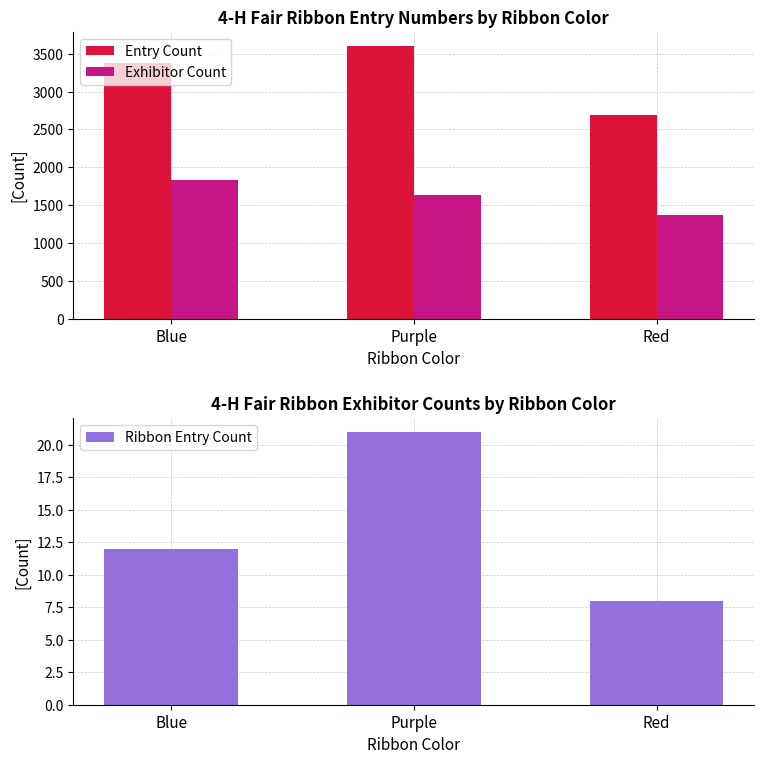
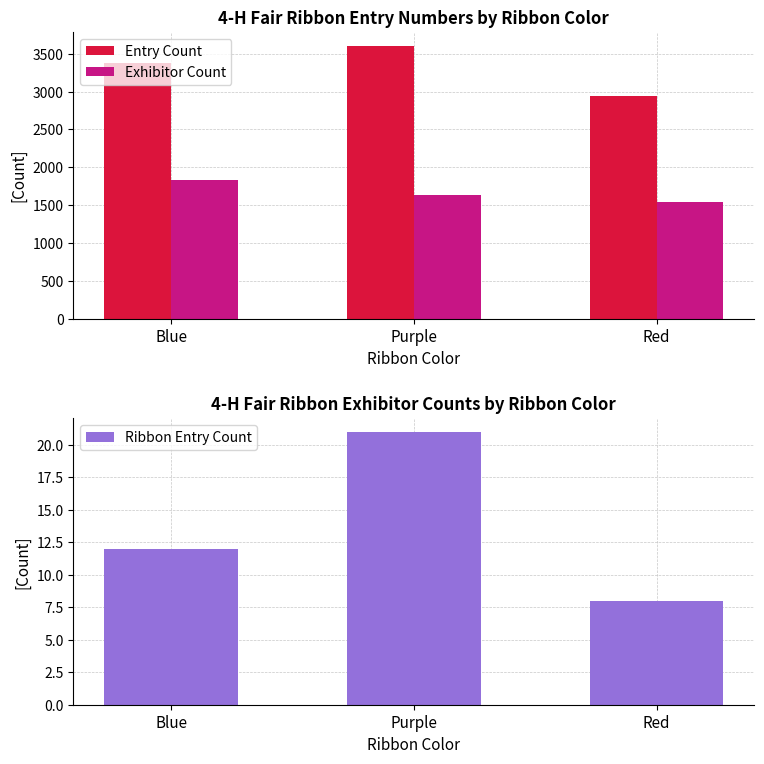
  {
    "4-H Fair Ribbon Entry Numbers by Ribbon Color": {
      "Entry Count": {
        "Purple": 3600,
-       "Red": 2700
+       "Red": 2900
      },
      "Exhibitor Count": {
        "Blue": 1800,
        "Purple": 1600,
-       "Red": 1400
+       "Red": 1500
      }
    },
    "4-H Fair Ribbon Exhibitor Counts by Ribbon Color": {
      "Blue": 12.0,
      "Purple": 21.0,
      "Red": 8.0
    }
  }
